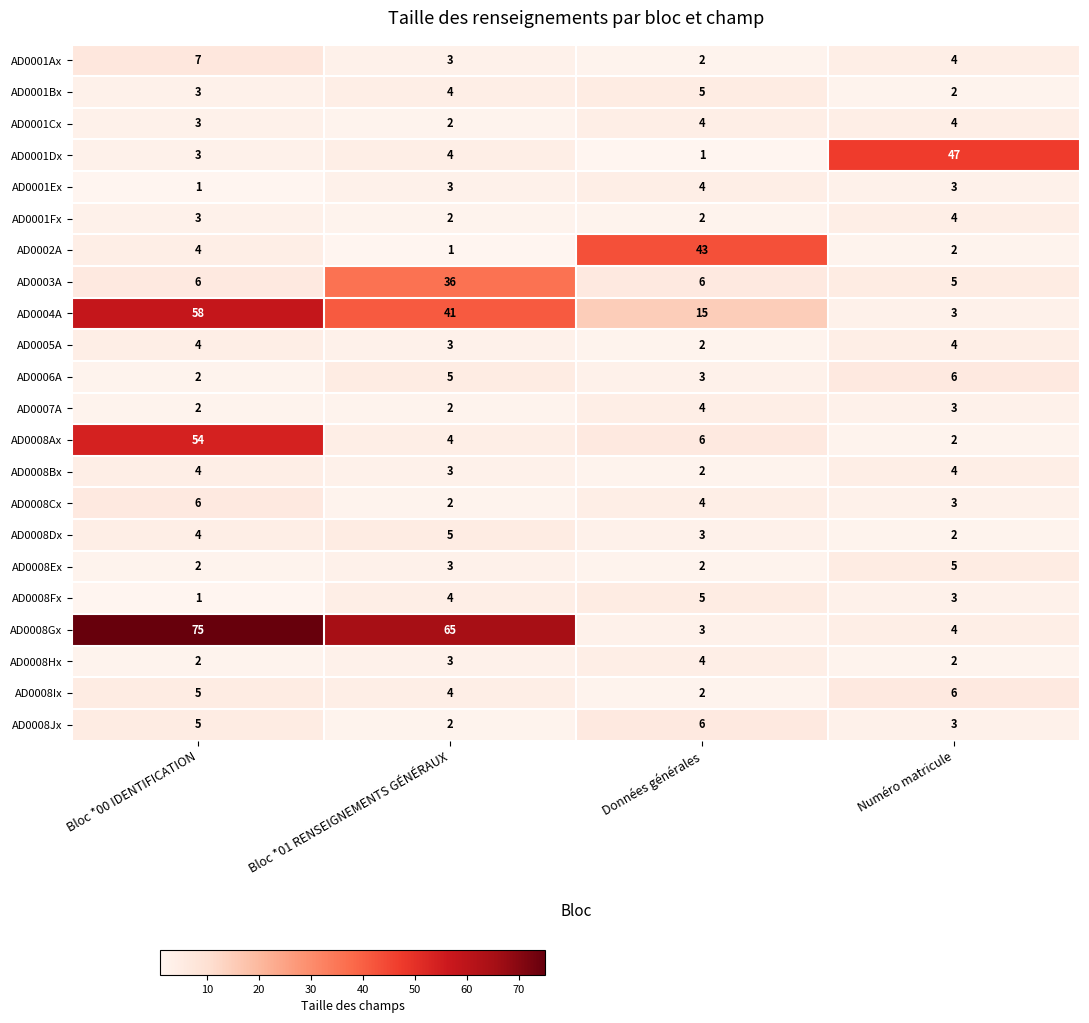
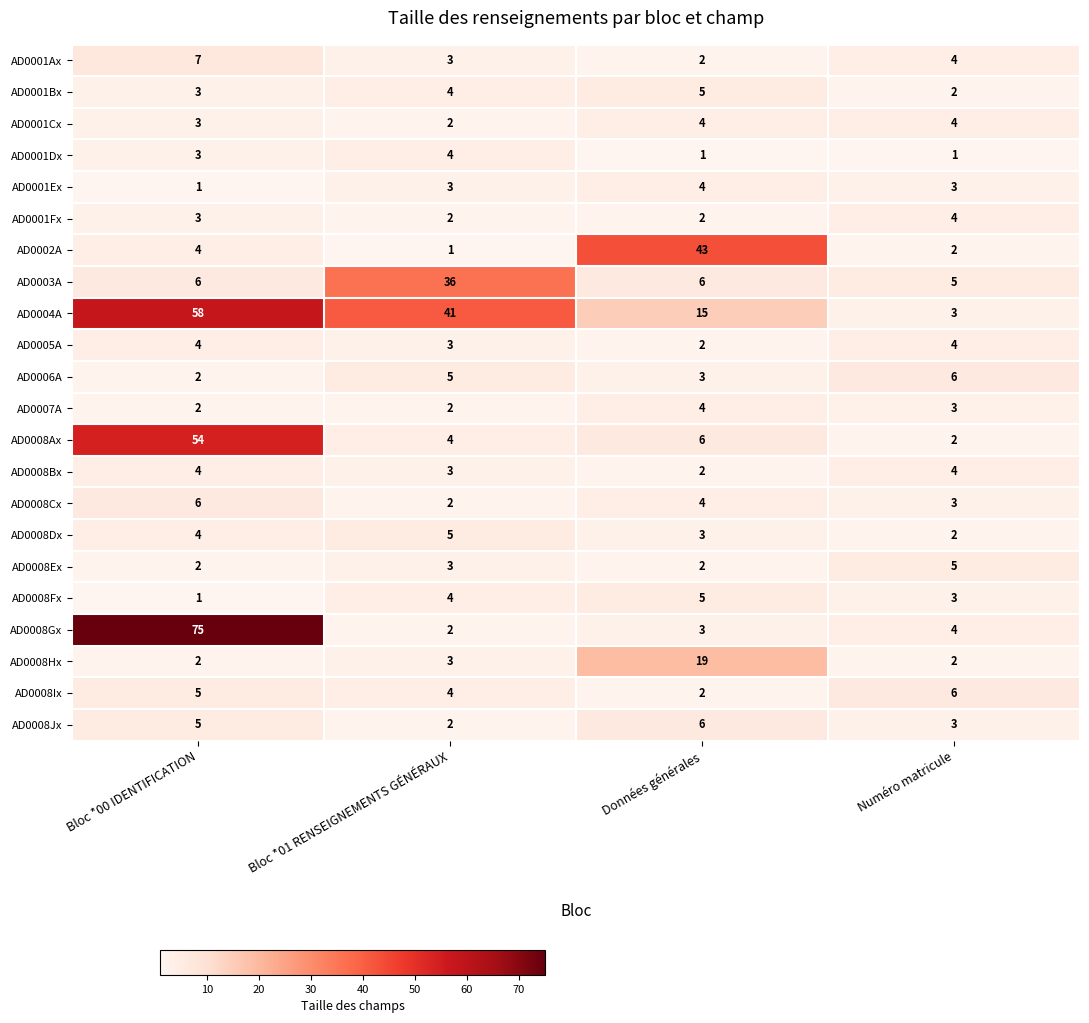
  {
    "AD0001Ax": {
      "Bloc *00 IDENTIFICATION": 7,
      "Bloc *01 RENSEIGNEMENTS GÉNÉRAUX": 3,
      "Données générales": 2,
      "Numéro matricule": 4
    },
    "AD0001Bx": {
      "Bloc *00 IDENTIFICATION": 3,
      "Bloc *01 RENSEIGNEMENTS GÉNÉRAUX": 4,
      "Données générales": 5,
      "Numéro matricule": 2
    },
    "AD0001Cx": {
      "Bloc *00 IDENTIFICATION": 3,
      "Bloc *01 RENSEIGNEMENTS GÉNÉRAUX": 2,
      "Données générales": 4,
      "Numéro matricule": 4
    },
    "AD0001Dx": {
      "Bloc *00 IDENTIFICATION": 3,
      "Bloc *01 RENSEIGNEMENTS GÉNÉRAUX": 4,
      "Données générales": 1,
-     "Numéro matricule": 47
+     "Numéro matricule": 1
    },
    "AD0001Ex": {
      "Bloc *00 IDENTIFICATION": 1,
      "Bloc *01 RENSEIGNEMENTS GÉNÉRAUX": 3,
      "Données générales": 4,
      "Numéro matricule": 3
    },
    "AD0001Fx": {
      "Bloc *00 IDENTIFICATION": 3,
      "Bloc *01 RENSEIGNEMENTS GÉNÉRAUX": 2,
      "Données générales": 2,
      "Numéro matricule": 4
    },
    "AD0002A": {
      "Bloc *00 IDENTIFICATION": 4,
      "Bloc *01 RENSEIGNEMENTS GÉNÉRAUX": 1,
      "Données générales": 43,
      "Numéro matricule": 2
    },
    "AD0003A": {
      "Bloc *00 IDENTIFICATION": 6,
      "Bloc *01 RENSEIGNEMENTS GÉNÉRAUX": 36,
      "Données générales": 6,
      "Numéro matricule": 5
    },
    "AD0004A": {
      "Bloc *00 IDENTIFICATION": 58,
      "Bloc *01 RENSEIGNEMENTS GÉNÉRAUX": 41,
      "Données générales": 15,
      "Numéro matricule": 3
    },
    "AD0005A": {
      "Bloc *00 IDENTIFICATION": 4,
      "Bloc *01 RENSEIGNEMENTS GÉNÉRAUX": 3,
      "Données générales": 2,
      "Numéro matricule": 4
    },
    "AD0006A": {
      "Bloc *00 IDENTIFICATION": 2,
      "Bloc *01 RENSEIGNEMENTS GÉNÉRAUX": 5,
      "Données générales": 3,
      "Numéro matricule": 6
    },
    "AD0007A": {
      "Bloc *00 IDENTIFICATION": 2,
      "Bloc *01 RENSEIGNEMENTS GÉNÉRAUX": 2,
      "Données générales": 4,
      "Numéro matricule": 3
    },
    "AD0008Ax": {
      "Bloc *00 IDENTIFICATION": 54,
      "Bloc *01 RENSEIGNEMENTS GÉNÉRAUX": 4,
      "Données générales": 6,
      "Numéro matricule": 2
    },
    "AD0008Bx": {
      "Bloc *00 IDENTIFICATION": 4,
      "Bloc *01 RENSEIGNEMENTS GÉNÉRAUX": 3,
      "Données générales": 2,
      "Numéro matricule": 4
    },
    "AD0008Cx": {
      "Bloc *00 IDENTIFICATION": 6,
      "Bloc *01 RENSEIGNEMENTS GÉNÉRAUX": 2,
      "Données générales": 4,
      "Numéro matricule": 3
    },
    "AD0008Dx": {
      "Bloc *00 IDENTIFICATION": 4,
      "Bloc *01 RENSEIGNEMENTS GÉNÉRAUX": 5,
      "Données générales": 3,
      "Numéro matricule": 2
    },
    "AD0008Ex": {
      "Bloc *00 IDENTIFICATION": 2,
      "Bloc *01 RENSEIGNEMENTS GÉNÉRAUX": 3,
      "Données générales": 2,
      "Numéro matricule": 5
    },
    "AD0008Fx": {
      "Bloc *00 IDENTIFICATION": 1,
      "Bloc *01 RENSEIGNEMENTS GÉNÉRAUX": 4,
      "Données générales": 5,
      "Numéro matricule": 3
    },
    "AD0008Gx": {
      "Bloc *00 IDENTIFICATION": 75,
-     "Bloc *01 RENSEIGNEMENTS GÉNÉRAUX": 65,
+     "Bloc *01 RENSEIGNEMENTS GÉNÉRAUX": 2,
      "Données générales": 3,
      "Numéro matricule": 4
    },
    "AD0008Hx": {
      "Bloc *00 IDENTIFICATION": 2,
      "Bloc *01 RENSEIGNEMENTS GÉNÉRAUX": 3,
-     "Données générales": 4,
+     "Données générales": 19,
      "Numéro matricule": 2
    },
    "AD0008Ix": {
      "Bloc *00 IDENTIFICATION": 5,
      "Bloc *01 RENSEIGNEMENTS GÉNÉRAUX": 4,
      "Données générales": 2,
      "Numéro matricule": 6
    },
    "AD0008Jx": {
      "Bloc *00 IDENTIFICATION": 5,
      "Bloc *01 RENSEIGNEMENTS GÉNÉRAUX": 2,
      "Données générales": 6,
      "Numéro matricule": 3
    }
  }
